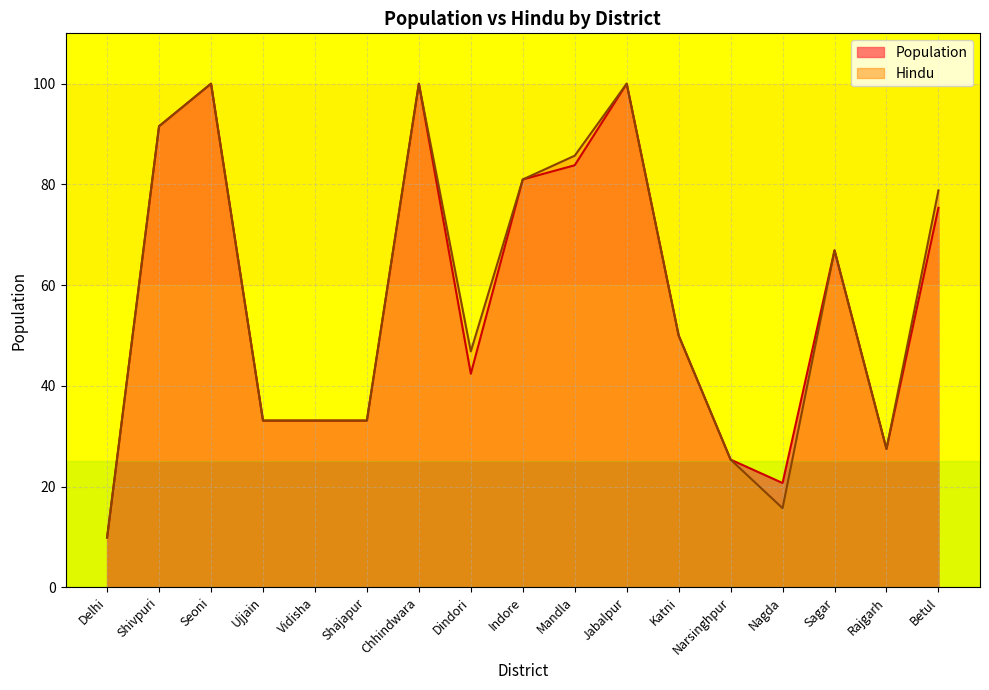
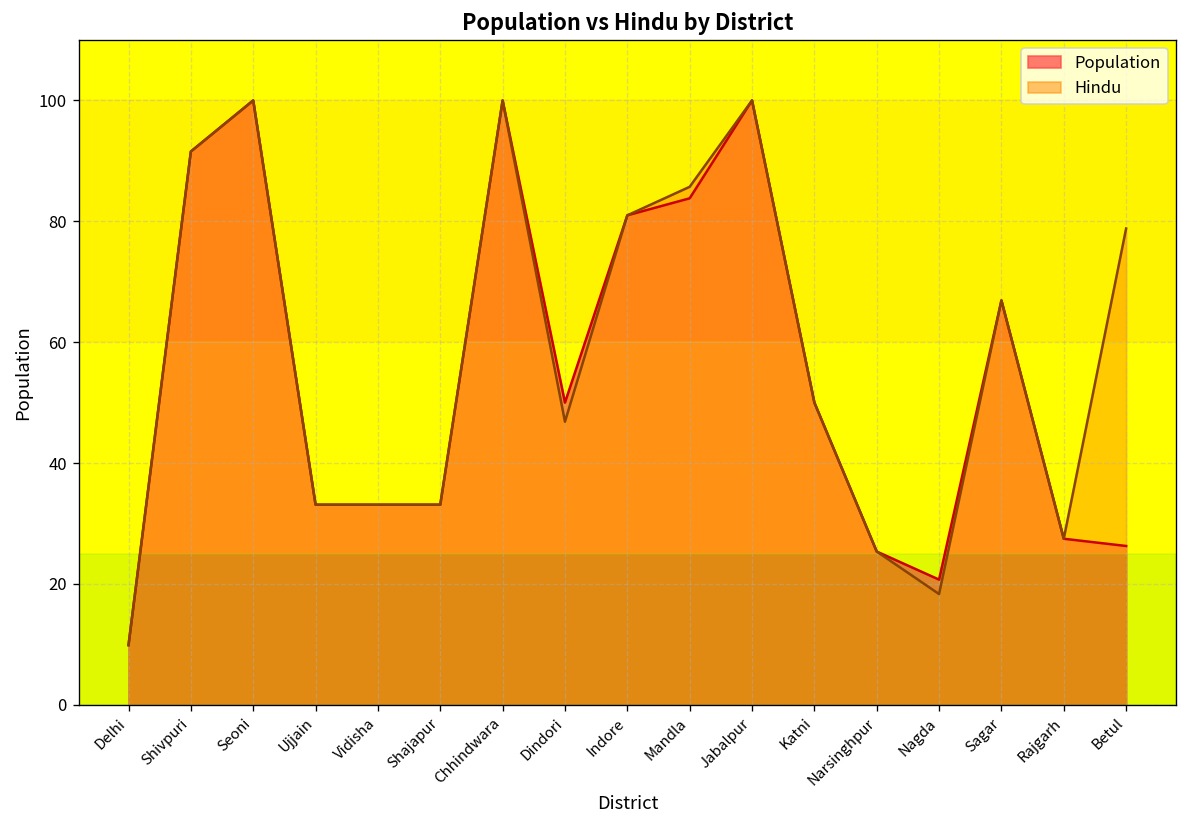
  {
    "Population": {
-     "Dindori": 42,
+     "Dindori": 50,
      "Mandla": 84,
      "Nagda": 21,
-     "Betul": 75
+     "Betul": 26
    },
    "Hindu": {
      "Dindori": 47,
      "Mandla": 86,
-     "Nagda": 16,
+     "Nagda": 18,
      "Betul": 79
    }
  }
